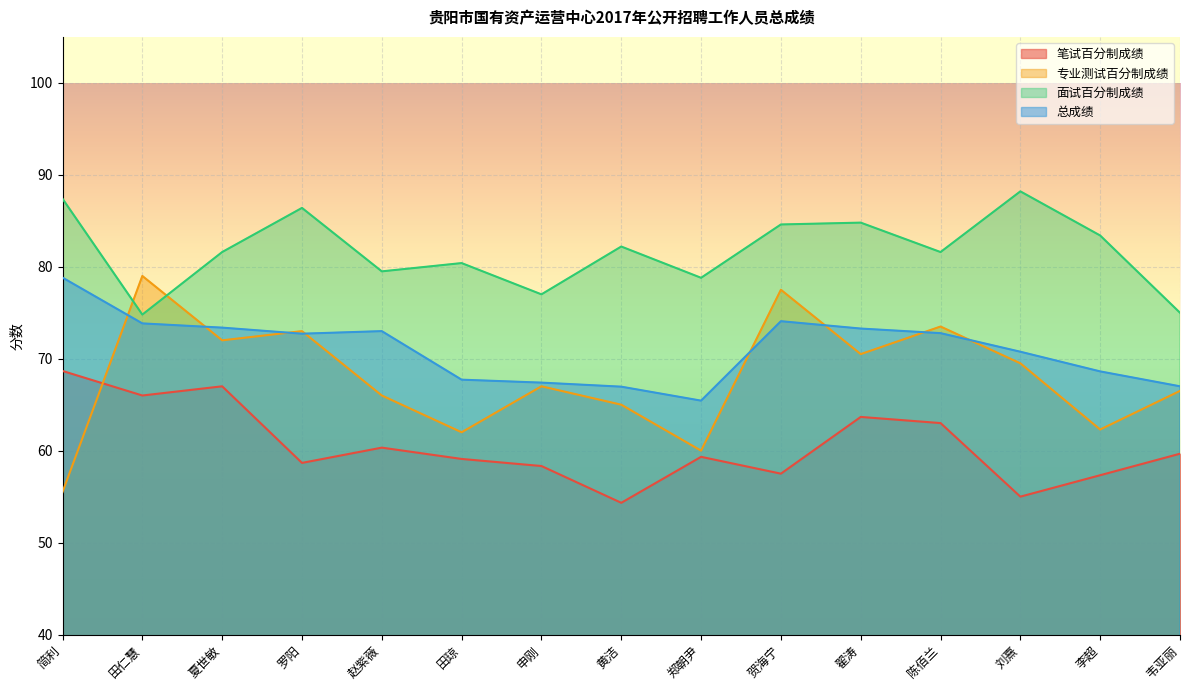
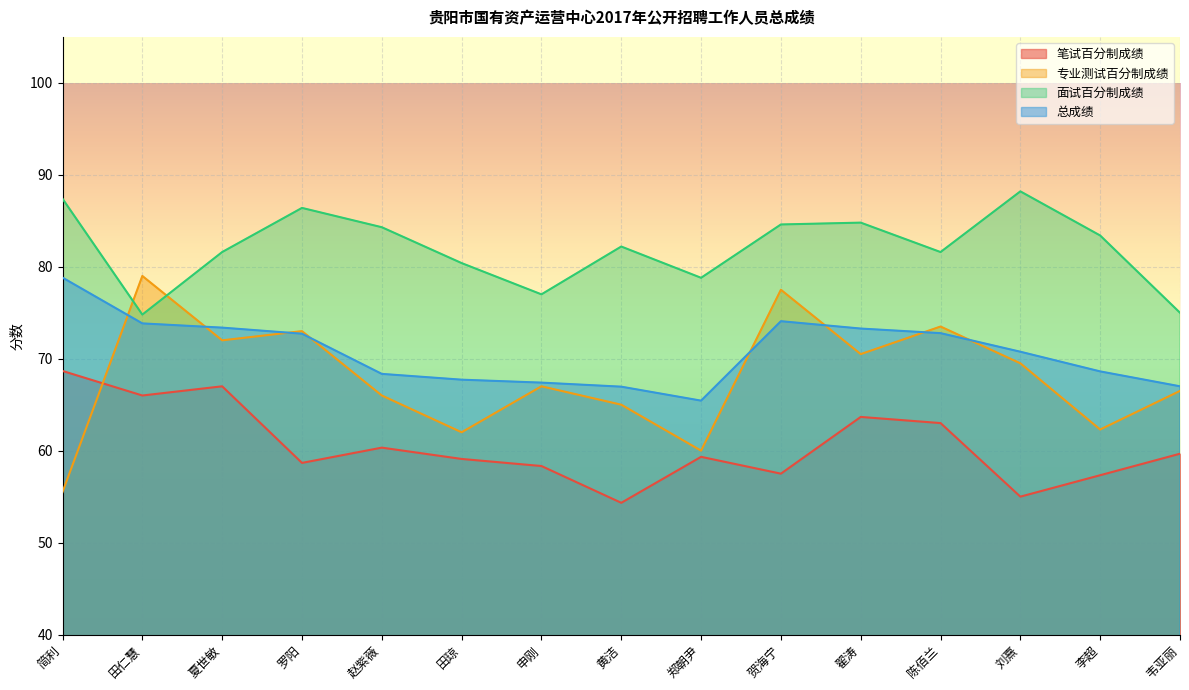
  {
    "笔试百分制成绩": {
      "简利": 69,
      "田仁慧": 66,
      "夏世敏": 67,
      "罗阳": 59,
      "赵紫薇": 60,
      "田琼": 59,
      "申刚": 58,
      "黄洁": 54,
      "郑朝尹": 59,
      "贺海宁": 58,
      "翟涛": 64,
      "陈佰兰": 63,
      "刘熹": 55,
      "李超": 57,
      "韦亚丽": 60
    },
    "专业测试百分制成绩": {
      "简利": 56,
      "田仁慧": 79,
      "夏世敏": 72,
      "罗阳": 73,
      "赵紫薇": 66,
      "田琼": 62,
      "申刚": 67,
      "黄洁": 65,
      "郑朝尹": 60,
      "贺海宁": 78,
      "翟涛": 71,
      "陈佰兰": 74,
      "刘熹": 70,
      "李超": 62,
      "韦亚丽": 67
    },
    "面试百分制成绩": {
      "简利": 87,
      "田仁慧": 75,
      "夏世敏": 82,
      "罗阳": 86,
-     "赵紫薇": 80,
+     "赵紫薇": 84,
      "田琼": 80,
      "申刚": 77,
      "黄洁": 82,
      "郑朝尹": 79,
      "贺海宁": 85,
      "翟涛": 85,
      "陈佰兰": 82,
      "刘熹": 88,
      "李超": 83,
      "韦亚丽": 75
    },
    "总成绩": {
      "简利": 79,
      "田仁慧": 74,
      "夏世敏": 73,
      "罗阳": 73,
-     "赵紫薇": 73,
+     "赵紫薇": 68,
      "田琼": 68,
      "申刚": 67,
      "黄洁": 67,
      "郑朝尹": 65,
      "贺海宁": 74,
      "翟涛": 73,
      "陈佰兰": 73,
      "刘熹": 71,
      "李超": 69,
      "韦亚丽": 67
    }
  }
